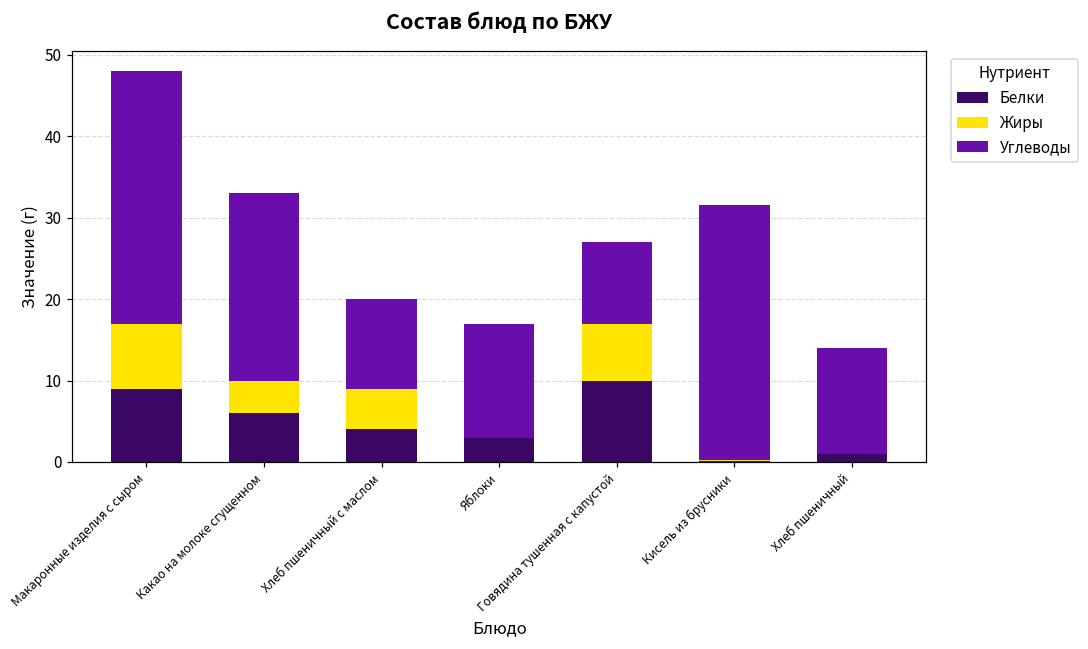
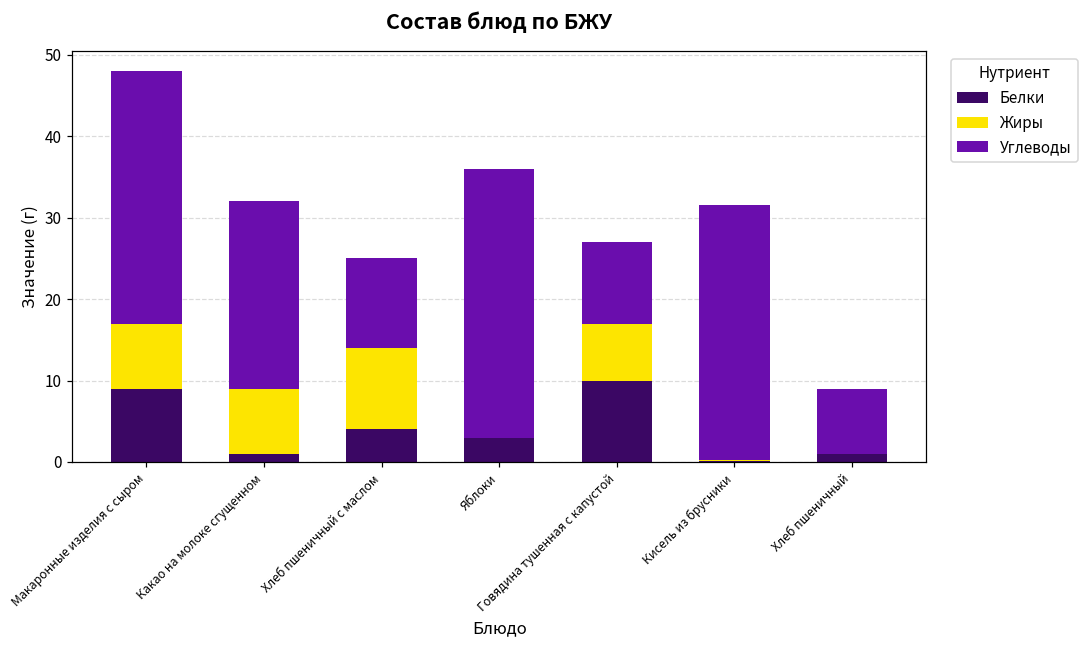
  {
    "Белки": {
      "Макаронные изделия с сыром": 9,
-     "Какао на молоке сгущенном": 6,
+     "Какао на молоке сгущенном": 1,
      "Хлеб пшеничный с маслом": 4,
      "Яблоки": 3,
      "Говядина тушенная с капустой": 10,
      "Хлеб пшеничный": 1
    },
    "Жиры": {
      "Макаронные изделия с сыром": 8,
-     "Какао на молоке сгущенном": 4,
-     "Хлеб пшеничный с маслом": 5,
+     "Какао на молоке сгущенном": 8,
+     "Хлеб пшеничный с маслом": 10,
      "Яблоки": 0,
      "Говядина тушенная с капустой": 7,
      "Хлеб пшеничный": 0
    },
    "Углеводы": {
      "Макаронные изделия с сыром": 31,
      "Какао на молоке сгущенном": 23,
      "Хлеб пшеничный с маслом": 11,
-     "Яблоки": 14,
+     "Яблоки": 33,
      "Говядина тушенная с капустой": 10,
      "Кисель из брусники": 31,
-     "Хлеб пшеничный": 13
+     "Хлеб пшеничный": 8
    }
  }
